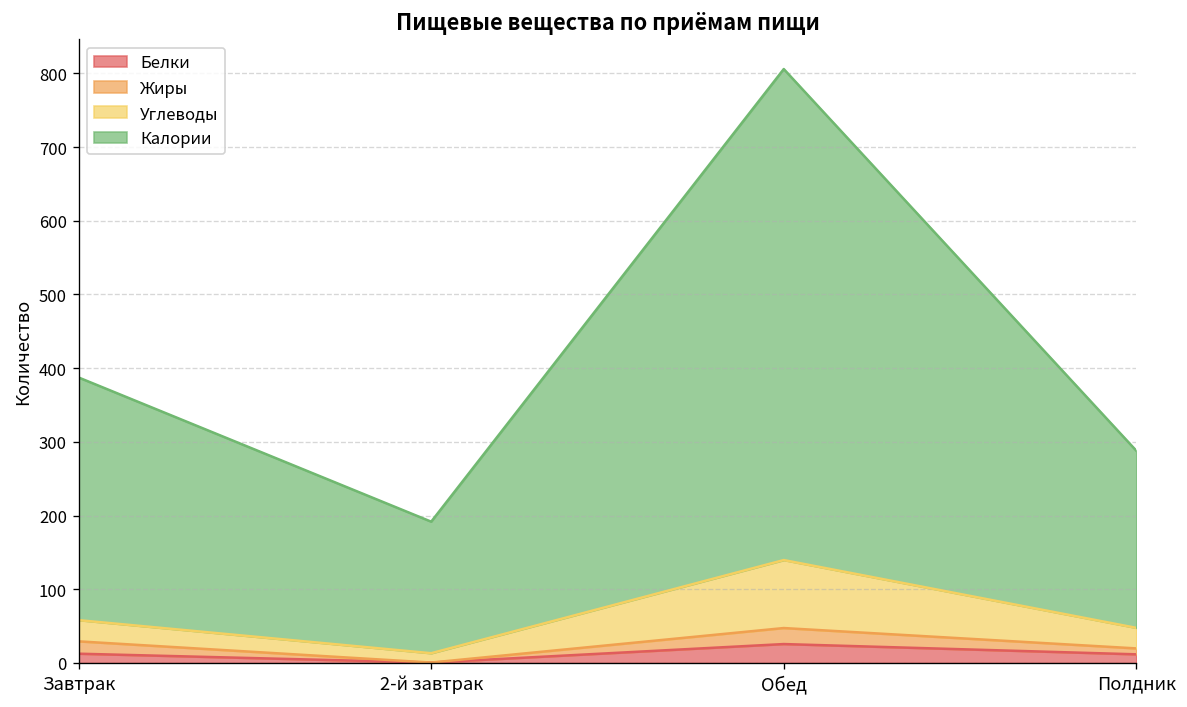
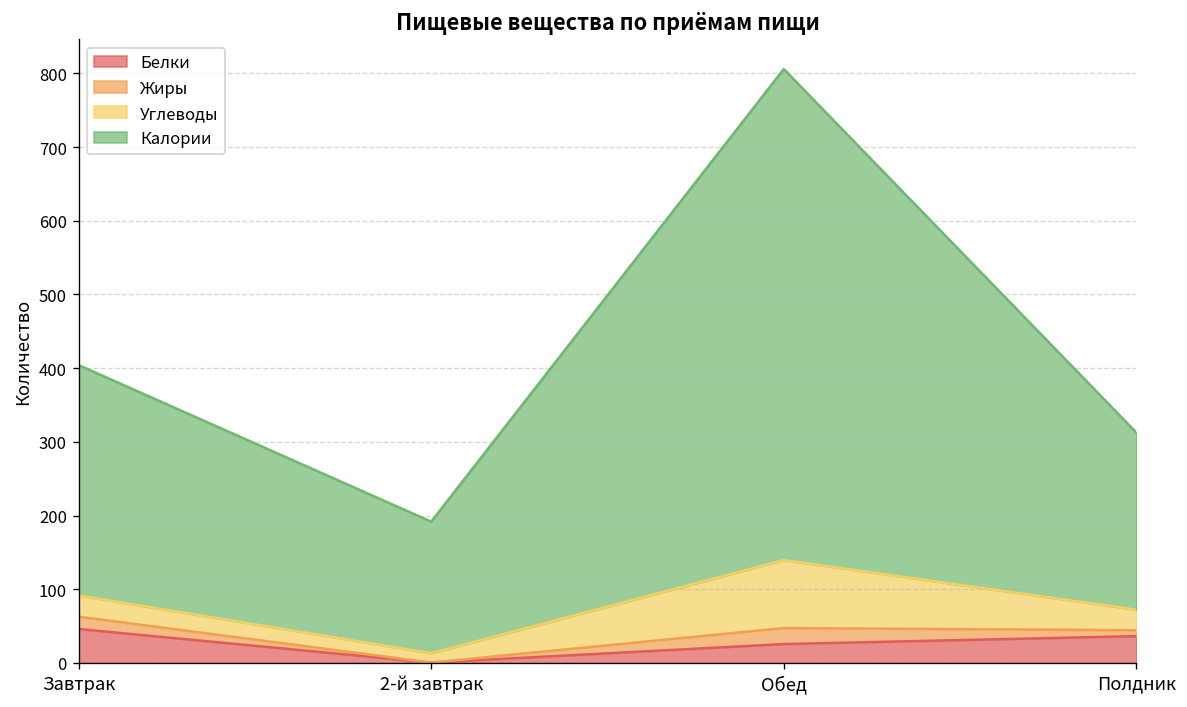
  {
    "Белки": {
-     "Завтрак": 10,
+     "Завтрак": 50,
      "Обед": 30,
-     "Полдник": 10
+     "Полдник": 40
    },
    "Калории": {
-     "Завтрак": 330,
+     "Завтрак": 310,
      "2-й завтрак": 180,
      "Обед": 670,
      "Полдник": 240
    }
  }
